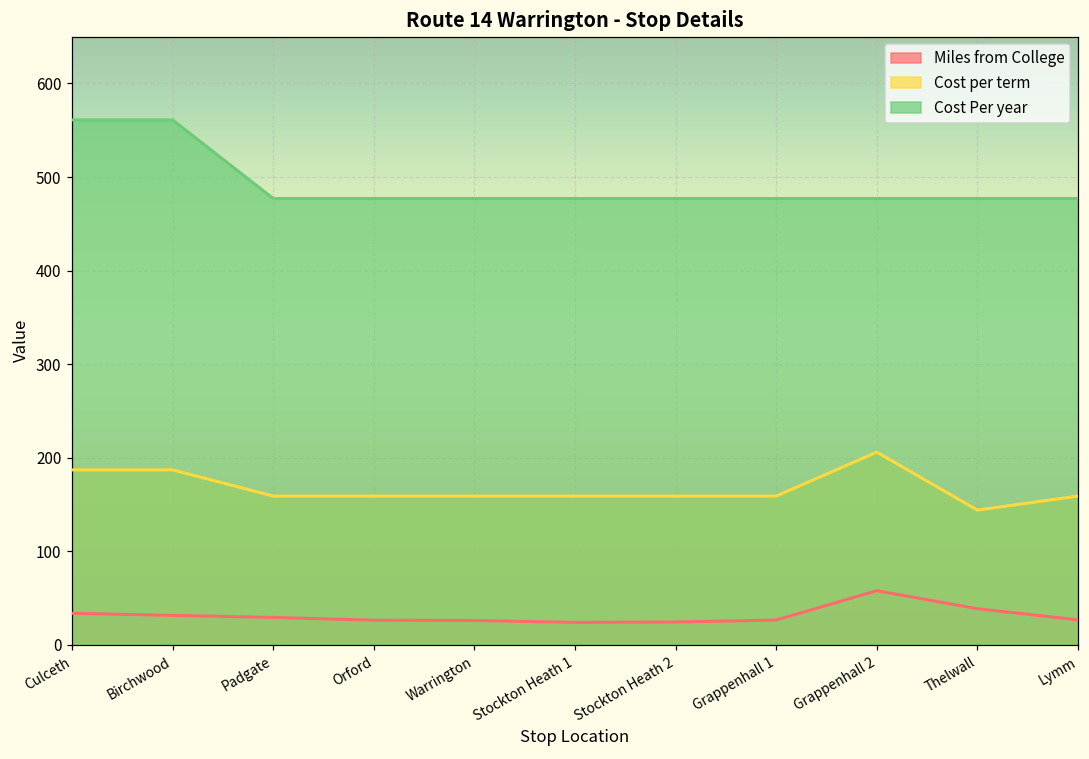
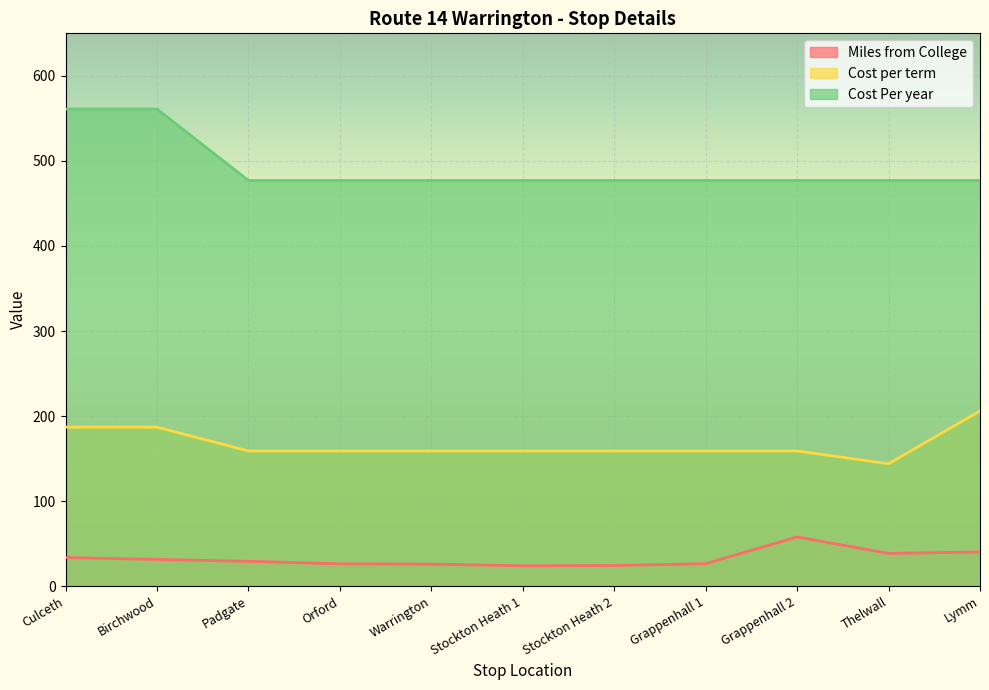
  {
    "Miles from College": {
      "Culceth": 30,
      "Birchwood": 30,
      "Padgate": 30,
      "Orford": 30,
      "Warrington": 30,
      "Stockton Heath 1": 20,
      "Stockton Heath 2": 20,
      "Grappenhall 1": 30,
      "Grappenhall 2": 60,
      "Thelwall": 40,
-     "Lymm": 30
+     "Lymm": 40
    },
    "Cost per term": {
      "Culceth": 190,
      "Birchwood": 190,
      "Padgate": 160,
      "Orford": 160,
      "Warrington": 160,
      "Stockton Heath 1": 160,
      "Stockton Heath 2": 160,
      "Grappenhall 1": 160,
-     "Grappenhall 2": 210,
+     "Grappenhall 2": 160,
      "Thelwall": 140,
-     "Lymm": 160
+     "Lymm": 210
    },
    "Cost Per year": {
      "Culceth": 560,
      "Birchwood": 560,
      "Padgate": 480,
      "Orford": 480,
      "Warrington": 480,
      "Stockton Heath 1": 480,
      "Stockton Heath 2": 480,
      "Grappenhall 1": 480,
      "Grappenhall 2": 480,
      "Thelwall": 480,
      "Lymm": 480
    }
  }
